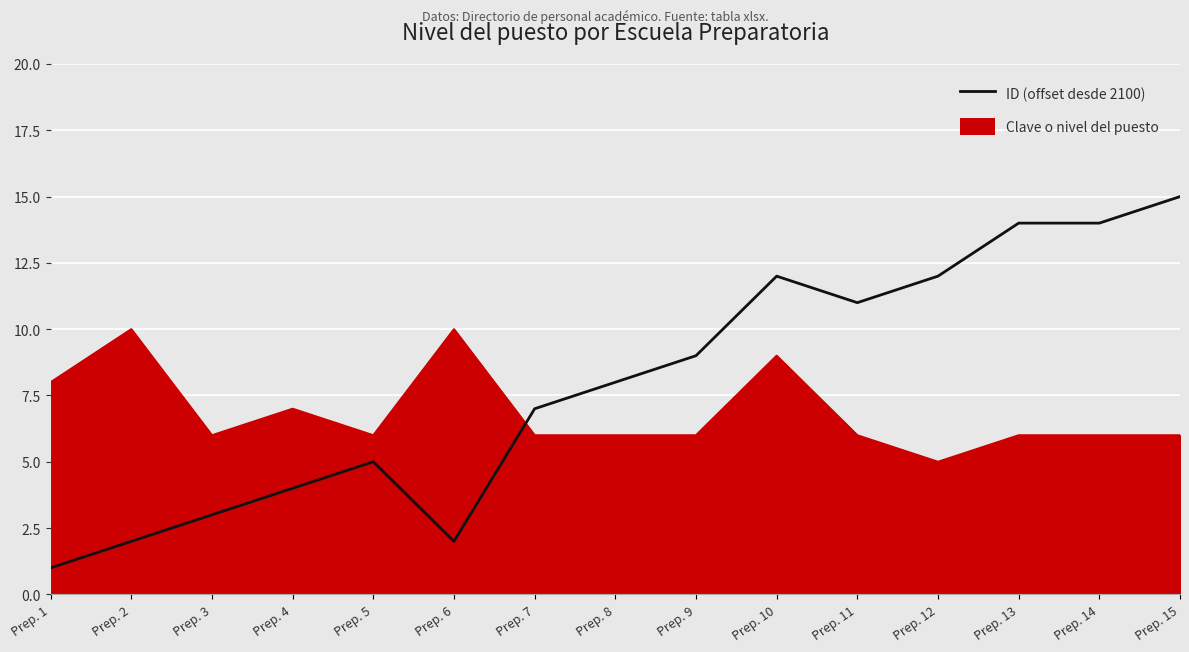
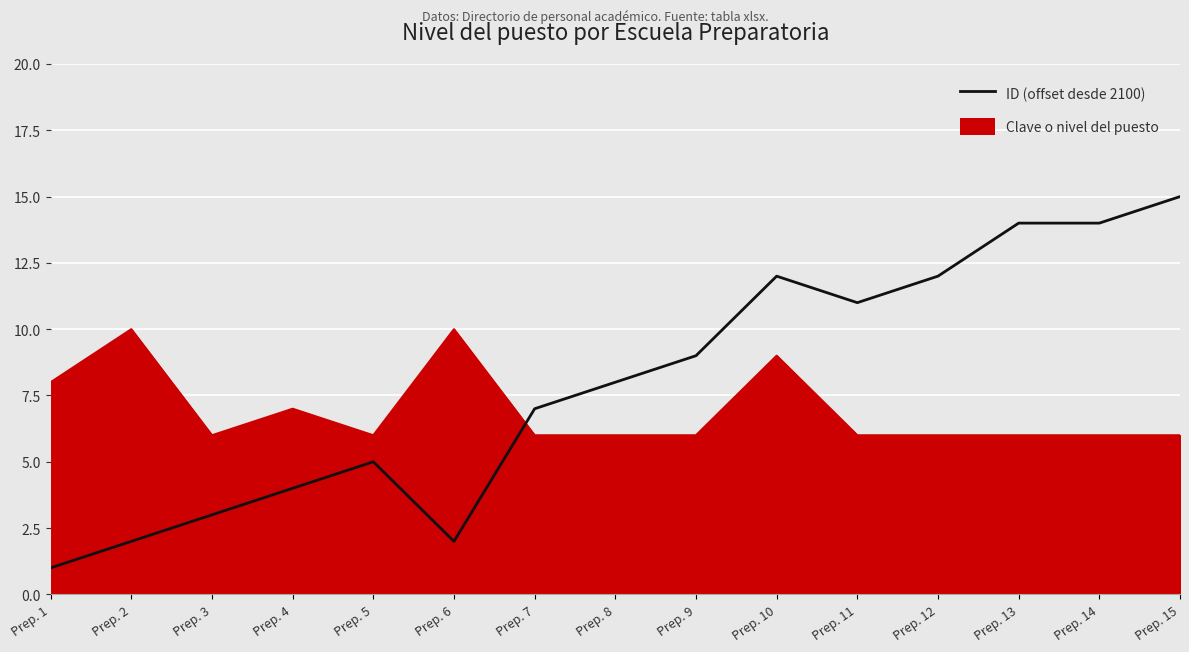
  {
    "Clave o nivel del puesto": {
      "Prep. 1": 8,
      "Prep. 2": 10,
      "Prep. 3": 6,
      "Prep. 4": 7,
      "Prep. 5": 6,
      "Prep. 6": 10,
      "Prep. 7": 6,
      "Prep. 8": 6,
      "Prep. 9": 6,
      "Prep. 10": 9,
      "Prep. 11": 6,
-     "Prep. 12": 5,
+     "Prep. 12": 6,
      "Prep. 13": 6,
      "Prep. 14": 6,
      "Prep. 15": 6
    },
    "ID (offset desde 2100)": {
      "Prep. 1": 1,
      "Prep. 2": 2,
      "Prep. 3": 3,
      "Prep. 4": 4,
      "Prep. 5": 5,
      "Prep. 6": 2,
      "Prep. 7": 7,
      "Prep. 8": 8,
      "Prep. 9": 9,
      "Prep. 10": 12,
      "Prep. 11": 11,
      "Prep. 12": 12,
      "Prep. 13": 14,
      "Prep. 14": 14,
      "Prep. 15": 15
    }
  }
